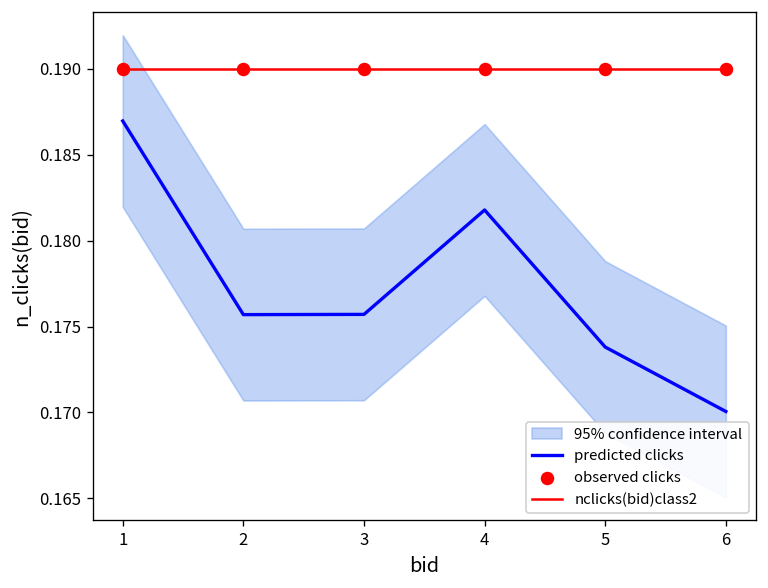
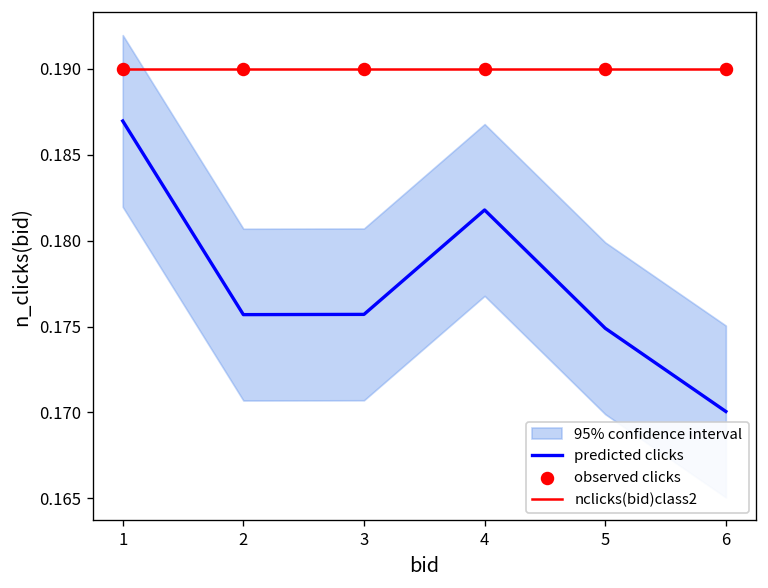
  {
    "predicted clicks": {
      "1": 0.1870,
      "2": 0.1757,
      "3": 0.1757,
      "4": 0.1818,
-     "5": 0.1738,
+     "5": 0.1749,
      "6": 0.1701
    },
    "observed clicks": {
      "1": 0.1900,
      "2": 0.1900,
      "3": 0.1900,
      "4": 0.1900,
      "5": 0.1900,
      "6": 0.1900
    }
  }
